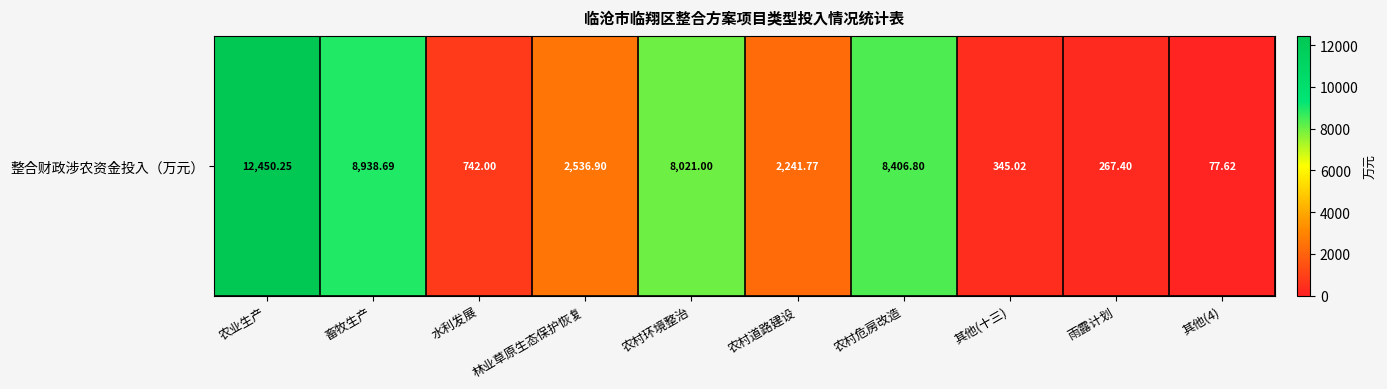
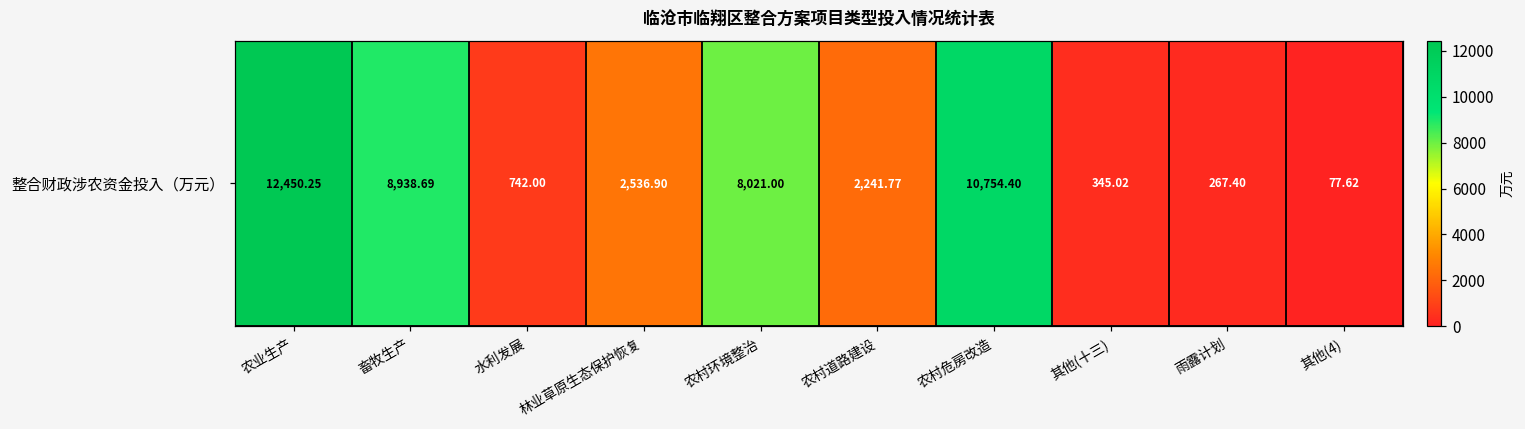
  {
    "整合财政涉农资金投入（万元）": {
      "农业生产": "12,450.25",
      "畜牧生产": "8,938.69",
      "水利发展": "742.00",
      "林业草原生态保护恢复": "2,536.90",
      "农村环境整治": "8,021.00",
      "农村道路建设": "2,241.77",
-     "农村危房改造": "8,406.80",
+     "农村危房改造": "10,754.40",
      "其他(十三)": "345.02",
      "雨露计划": "267.40",
      "其他(4)": "77.62"
    }
  }
